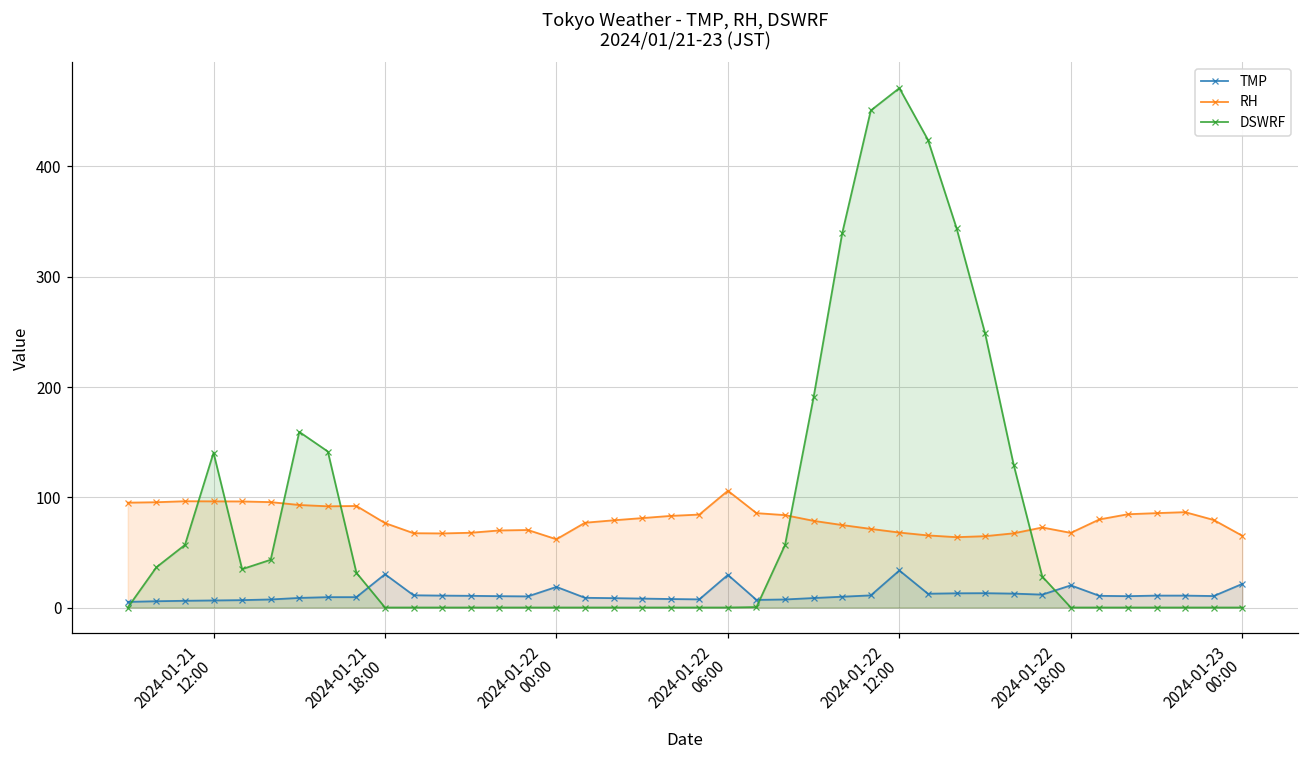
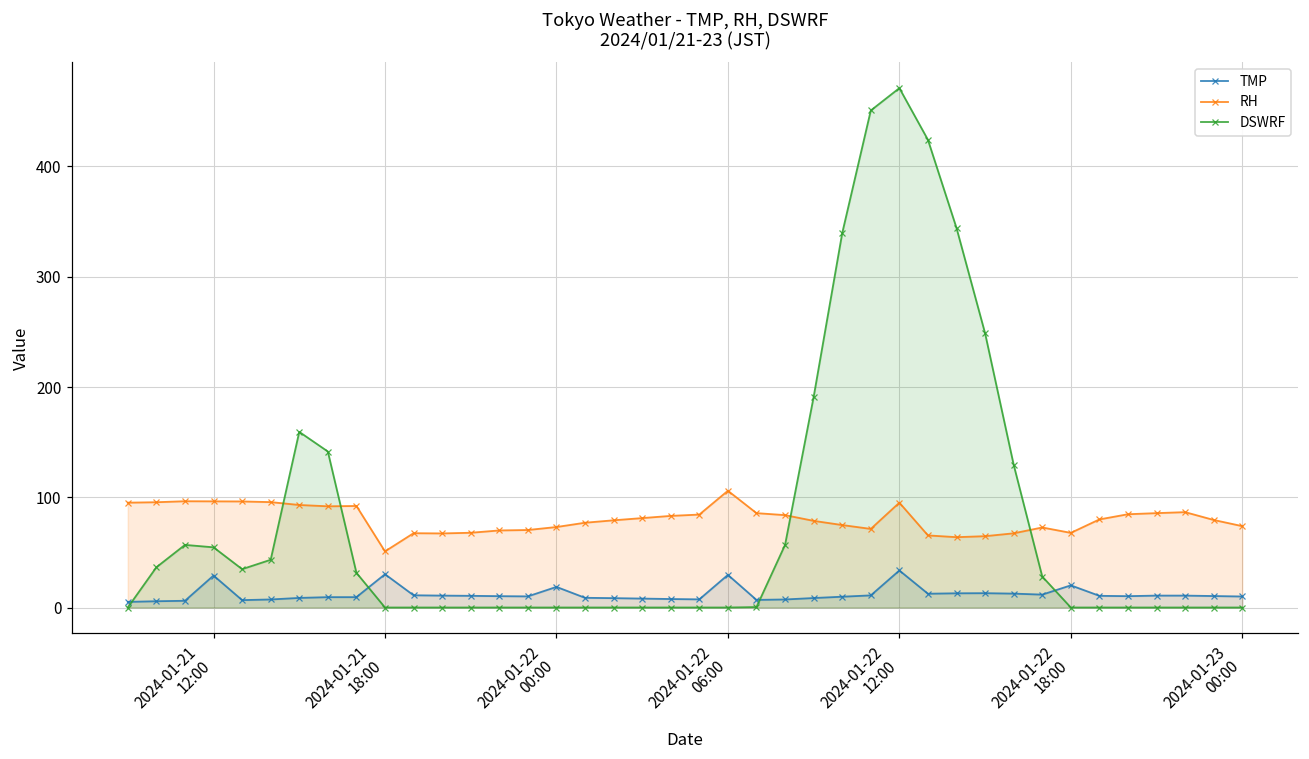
  {
    "TMP": {
-     "2024-01-21 12:00": 6,
+     "2024-01-21 12:00": 29,
      "2024-01-21 18:00": 30,
      "2024-01-22 00:00": 19,
      "2024-01-22 06:00": 30,
      "2024-01-22 12:00": 34,
      "2024-01-22 18:00": 20,
-     "2024-01-23 00:00": 21
+     "2024-01-23 00:00": 10
    },
    "RH": {
      "2024-01-21 12:00": 96,
-     "2024-01-21 18:00": 77,
-     "2024-01-22 00:00": 62,
+     "2024-01-21 18:00": 51,
+     "2024-01-22 00:00": 73,
      "2024-01-22 06:00": 106,
-     "2024-01-22 12:00": 68,
+     "2024-01-22 12:00": 95,
      "2024-01-22 18:00": 68,
-     "2024-01-23 00:00": 65
+     "2024-01-23 00:00": 74
    },
    "DSWRF": {
-     "2024-01-21 12:00": 140,
+     "2024-01-21 12:00": 55,
      "2024-01-21 18:00": 0,
      "2024-01-22 00:00": 0,
      "2024-01-22 06:00": 0,
      "2024-01-22 12:00": 471,
      "2024-01-22 18:00": 0,
      "2024-01-23 00:00": 0
    }
  }
